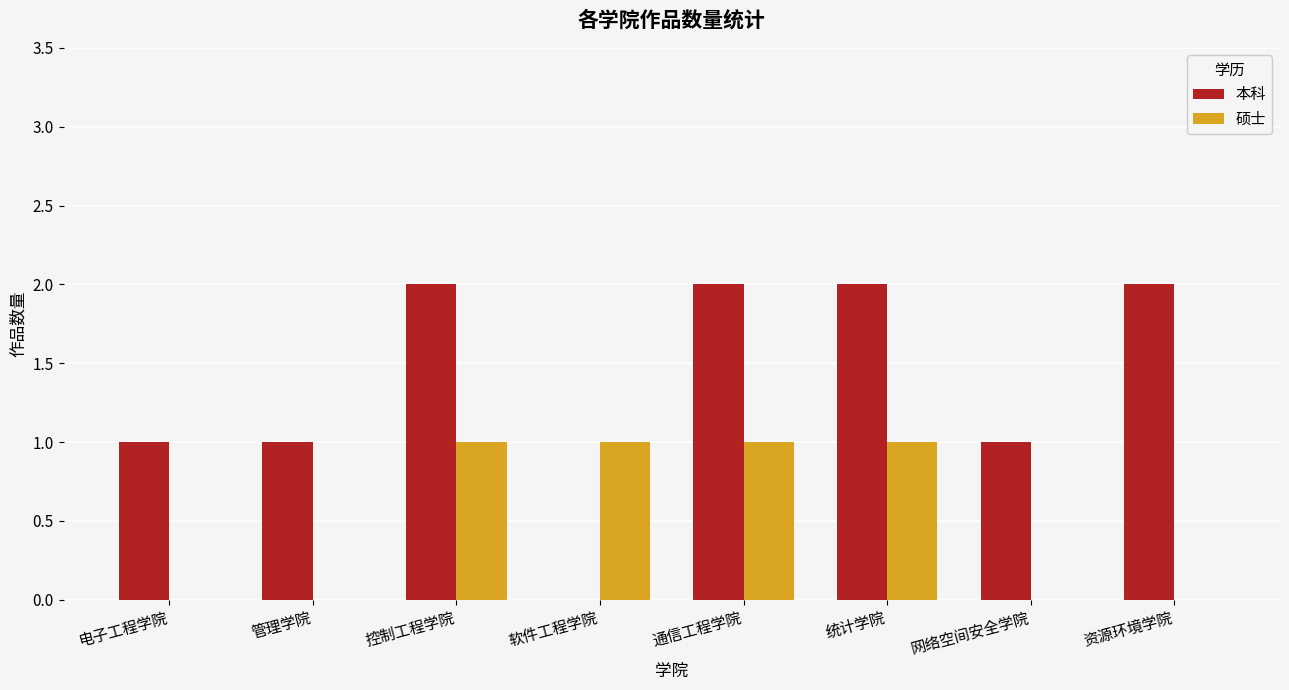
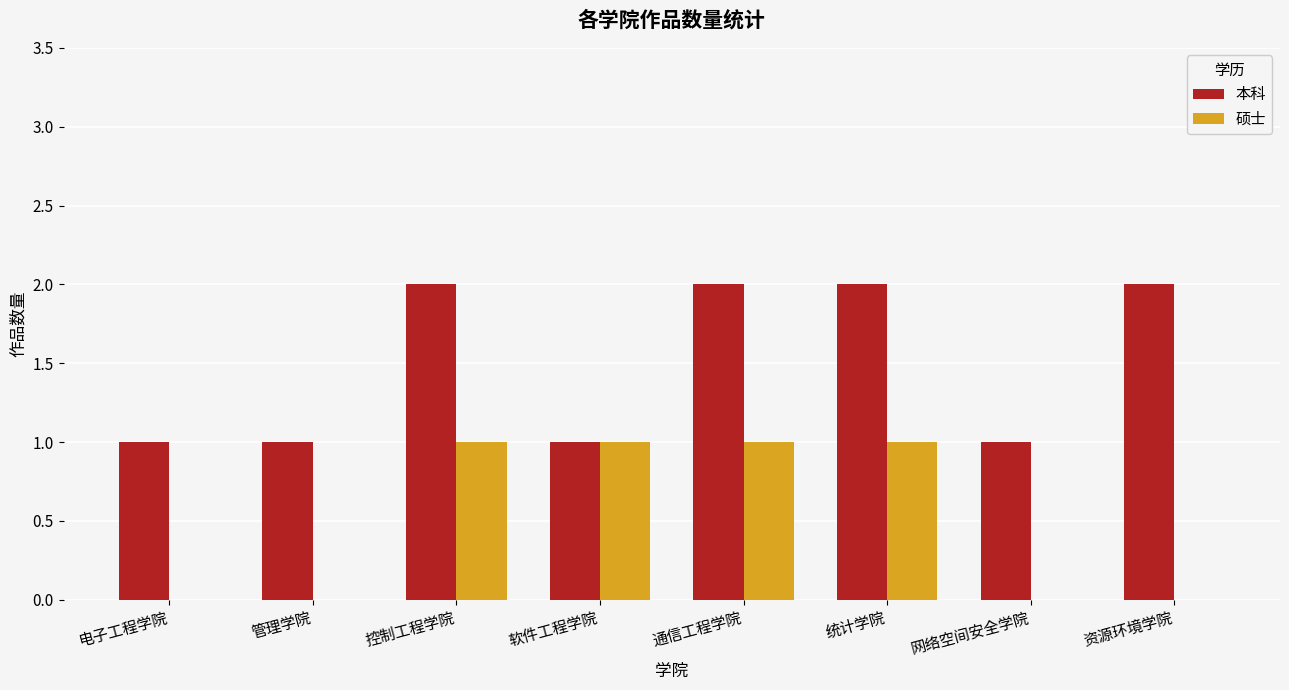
  {
    "本科": {
      "电子工程学院": 1,
      "管理学院": 1,
      "控制工程学院": 2,
-     "软件工程学院": 0,
+     "软件工程学院": 1,
      "通信工程学院": 2,
      "统计学院": 2,
      "网络空间安全学院": 1,
      "资源环境学院": 2
    },
    "硕士": {
      "电子工程学院": 0,
      "管理学院": 0,
      "控制工程学院": 1,
      "软件工程学院": 1,
      "通信工程学院": 1,
      "统计学院": 1,
      "网络空间安全学院": 0,
      "资源环境学院": 0
    }
  }
